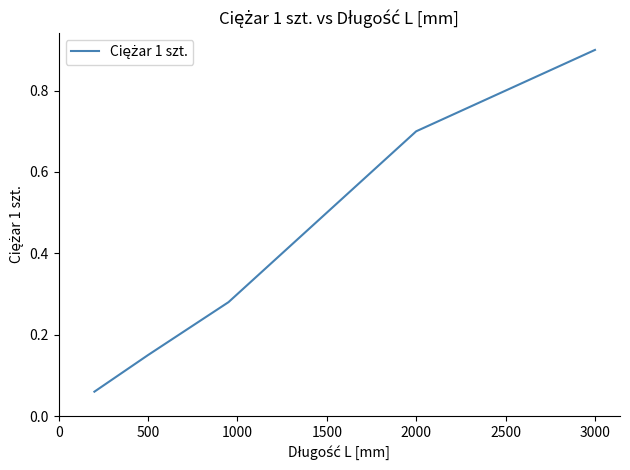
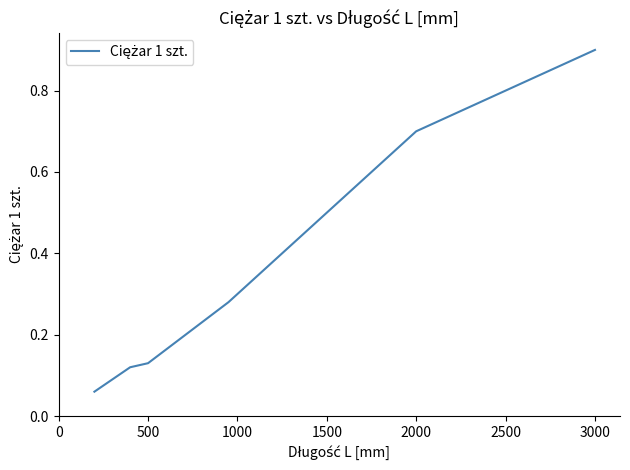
  {
-   "500": 0.15,
+   "500": 0.13,
    "1000": 0.30,
    "2000": 0.70,
    "3000": 0.90
  }
